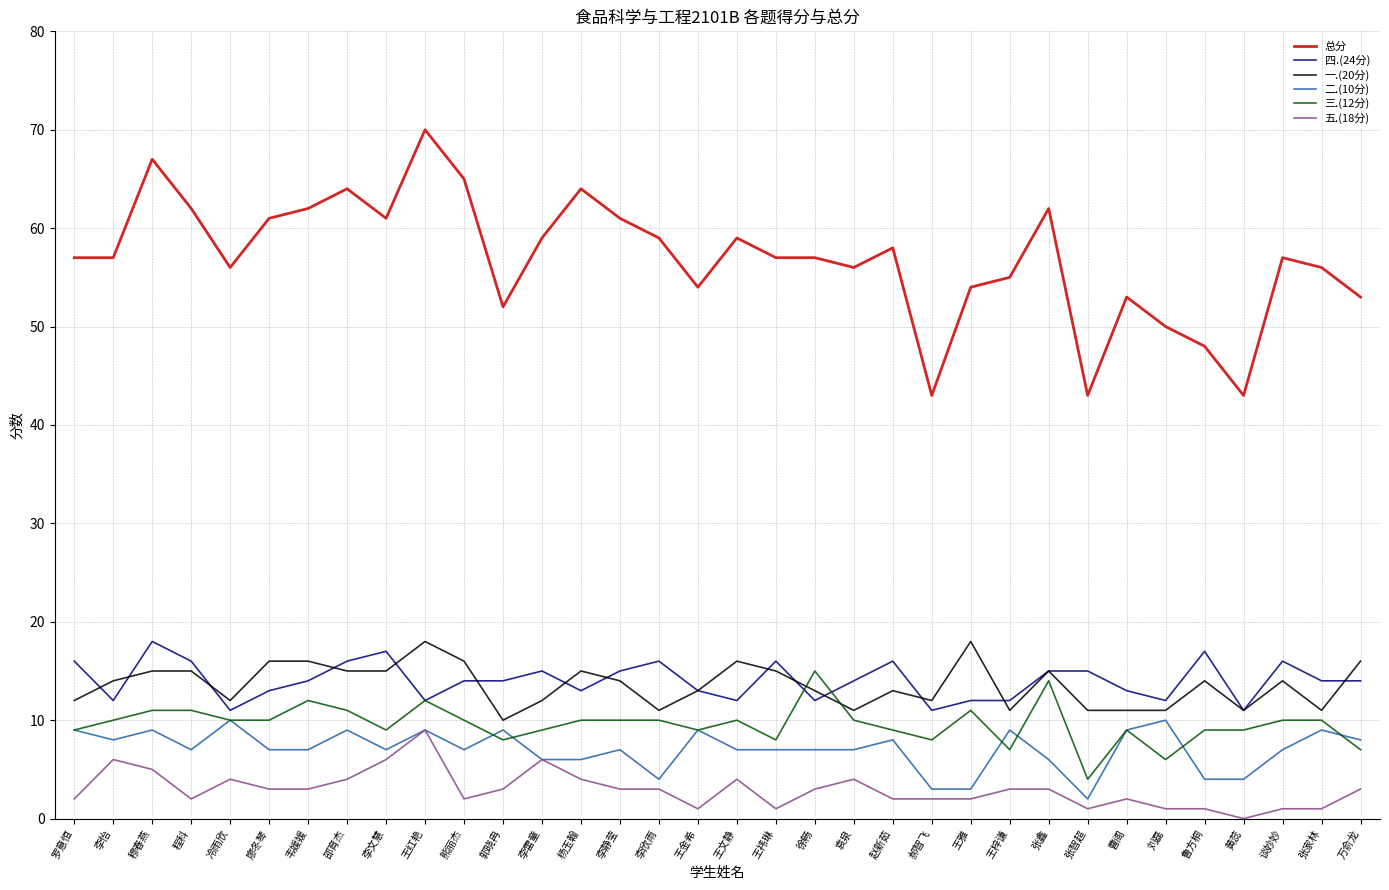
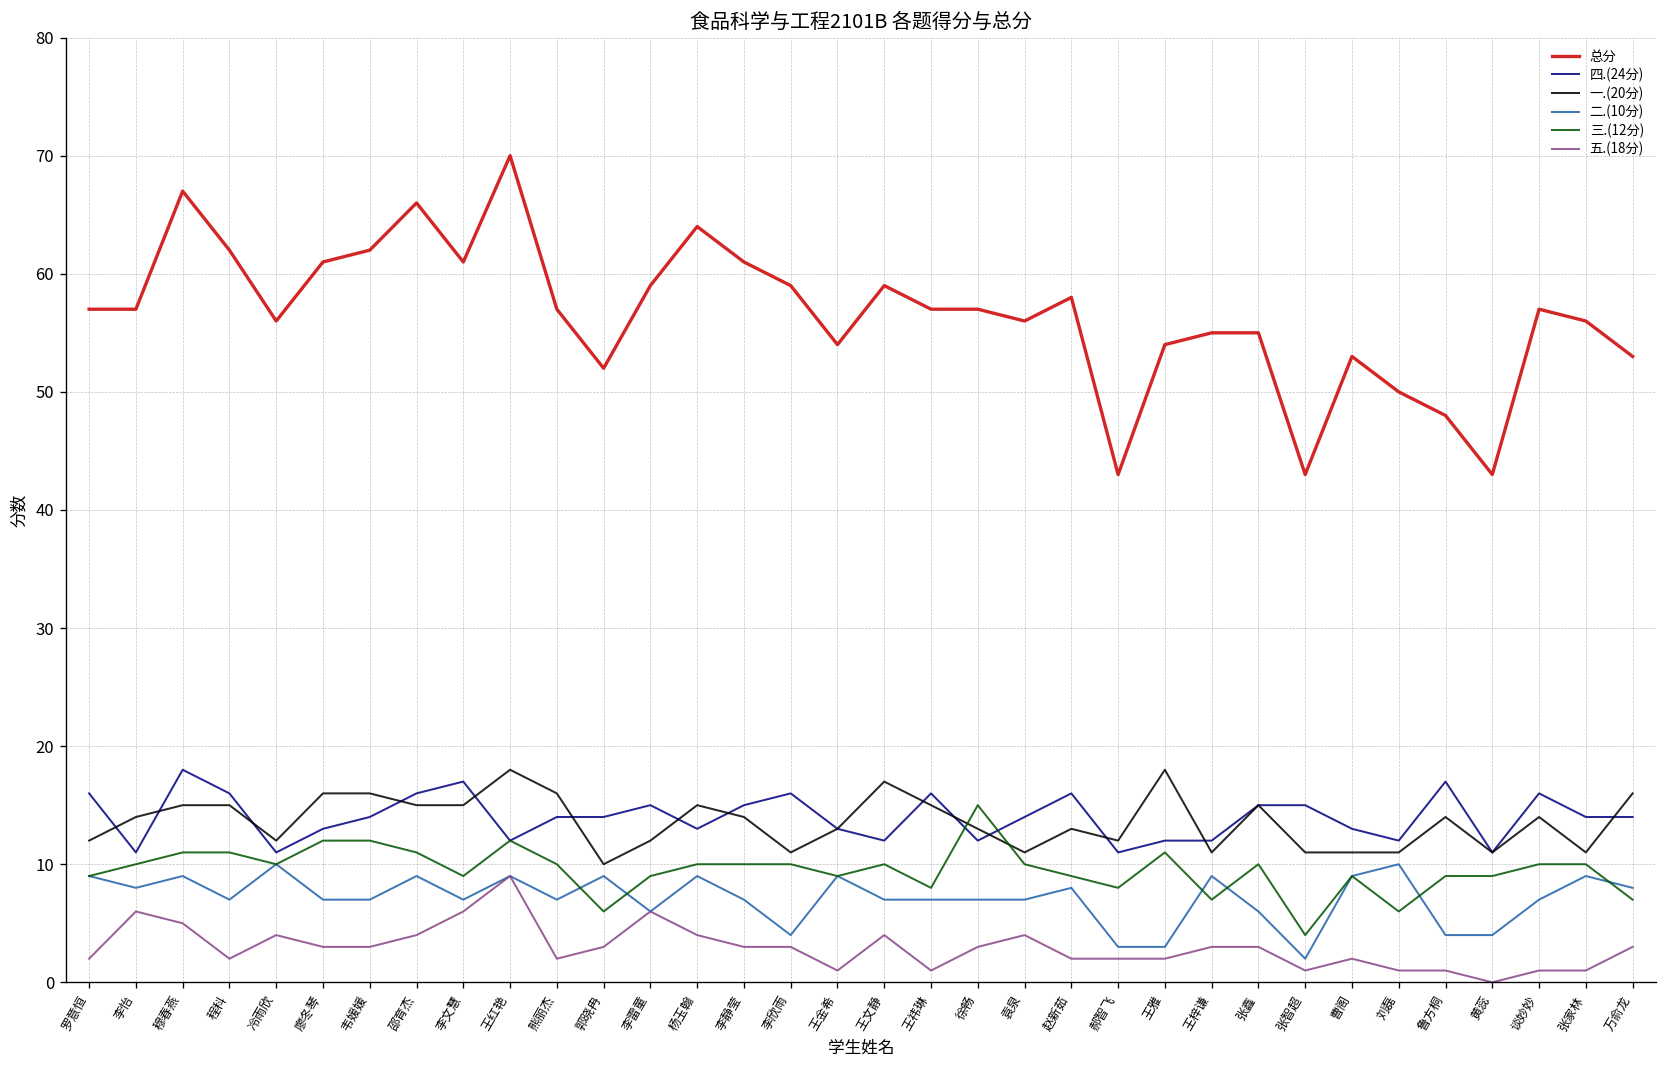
  {
    "总分": {
      "罗意恒": 57,
      "李怡": 57,
      "穆春燕": 67,
      "程科": 62,
      "冷雨欣": 56,
      "廖冬琴": 61,
      "韦媛媛": 62,
-     "邵育杰": 64,
+     "邵育杰": 66,
      "李文慧": 61,
      "王红艳": 70,
-     "熊丽杰": 65,
+     "熊丽杰": 57,
      "郭晓冉": 52,
      "李雷童": 59,
      "杨玉翰": 64,
      "李静莹": 61,
      "李欣雨": 59,
      "王金希": 54,
      "王文静": 59,
      "王祎琳": 57,
      "徐畅": 57,
      "袁泉": 56,
      "赵新茹": 58,
      "郝智飞": 43,
      "王雅": 54,
      "王梓谦": 55,
-     "张鑫": 62,
+     "张鑫": 55,
      "张智超": 43,
      "曹阁": 53,
      "刘磊": 50,
      "鲁方桐": 48,
      "黄蕊": 43,
      "谈妙妙": 57,
      "张家林": 56,
      "万俞龙": 53
    },
    "四.(24分)": {
      "罗意恒": 16,
-     "李怡": 12,
+     "李怡": 11,
      "穆春燕": 18,
      "程科": 16,
      "冷雨欣": 11,
      "廖冬琴": 13,
      "韦媛媛": 14,
      "邵育杰": 16,
      "李文慧": 17,
      "熊丽杰": 14,
      "郭晓冉": 14,
      "李雷童": 15,
      "杨玉翰": 13,
      "李静莹": 15,
      "李欣雨": 16,
      "王文静": 12,
      "王祎琳": 16,
      "徐畅": 12,
      "袁泉": 14,
      "赵新茹": 16,
      "郝智飞": 11,
      "王雅": 12,
      "王梓谦": 12,
      "张智超": 15,
      "曹阁": 13,
      "刘磊": 12,
      "鲁方桐": 17,
      "谈妙妙": 16,
      "张家林": 14,
      "万俞龙": 14
    },
    "一.(20分)": {
      "罗意恒": 12,
      "李怡": 14,
      "穆春燕": 15,
      "程科": 15,
      "冷雨欣": 12,
      "廖冬琴": 16,
      "韦媛媛": 16,
      "邵育杰": 15,
      "李文慧": 15,
      "王红艳": 18,
      "熊丽杰": 16,
      "郭晓冉": 10,
      "李雷童": 12,
      "杨玉翰": 15,
      "李静莹": 14,
      "李欣雨": 11,
-     "王文静": 16,
+     "王文静": 17,
      "王祎琳": 15,
      "徐畅": 13,
      "袁泉": 11,
      "赵新茹": 13,
      "郝智飞": 12,
      "王雅": 18,
      "王梓谦": 11,
      "张智超": 11,
      "曹阁": 11,
      "刘磊": 11,
      "鲁方桐": 14,
      "谈妙妙": 14,
      "张家林": 11,
      "万俞龙": 16
    },
    "二.(10分)": {
      "李怡": 8,
      "穆春燕": 9,
      "程科": 7,
      "廖冬琴": 7,
      "韦媛媛": 7,
      "邵育杰": 9,
      "李文慧": 7,
      "熊丽杰": 7,
      "郭晓冉": 9,
-     "杨玉翰": 6,
+     "杨玉翰": 9,
      "李静莹": 7,
      "李欣雨": 4,
      "王文静": 7,
      "王祎琳": 7,
      "徐畅": 7,
      "袁泉": 7,
      "赵新茹": 8,
      "郝智飞": 3,
      "王雅": 3,
      "王梓谦": 9,
      "张鑫": 6,
      "张智超": 2,
      "刘磊": 10,
      "鲁方桐": 4,
      "黄蕊": 4,
      "谈妙妙": 7,
      "张家林": 9,
      "万俞龙": 8
    },
    "三.(12分)": {
      "李怡": 10,
      "穆春燕": 11,
      "程科": 11,
-     "廖冬琴": 10,
+     "廖冬琴": 12,
      "韦媛媛": 12,
      "邵育杰": 11,
      "李文慧": 9,
      "熊丽杰": 10,
-     "郭晓冉": 8,
+     "郭晓冉": 6,
      "李雷童": 9,
      "杨玉翰": 10,
      "李静莹": 10,
      "李欣雨": 10,
      "王文静": 10,
      "王祎琳": 8,
      "徐畅": 15,
      "袁泉": 10,
      "赵新茹": 9,
      "郝智飞": 8,
      "王雅": 11,
      "王梓谦": 7,
-     "张鑫": 14,
+     "张鑫": 10,
      "张智超": 4,
      "刘磊": 6,
      "鲁方桐": 9,
      "黄蕊": 9,
      "谈妙妙": 10,
      "张家林": 10,
      "万俞龙": 7
    },
    "五.(18分)": {
      "罗意恒": 2,
      "李怡": 6,
      "穆春燕": 5,
      "程科": 2,
      "冷雨欣": 4,
      "廖冬琴": 3,
      "韦媛媛": 3,
      "邵育杰": 4,
      "李文慧": 6,
      "熊丽杰": 2,
      "郭晓冉": 3,
      "杨玉翰": 4,
      "李静莹": 3,
      "李欣雨": 3,
      "王金希": 1,
      "王文静": 4,
      "王祎琳": 1,
      "徐畅": 3,
      "袁泉": 4,
      "赵新茹": 2,
      "郝智飞": 2,
      "王雅": 2,
      "王梓谦": 3,
      "张鑫": 3,
      "张智超": 1,
      "曹阁": 2,
      "刘磊": 1,
      "鲁方桐": 1,
      "黄蕊": 0,
      "谈妙妙": 1,
      "张家林": 1,
      "万俞龙": 3
    }
  }
